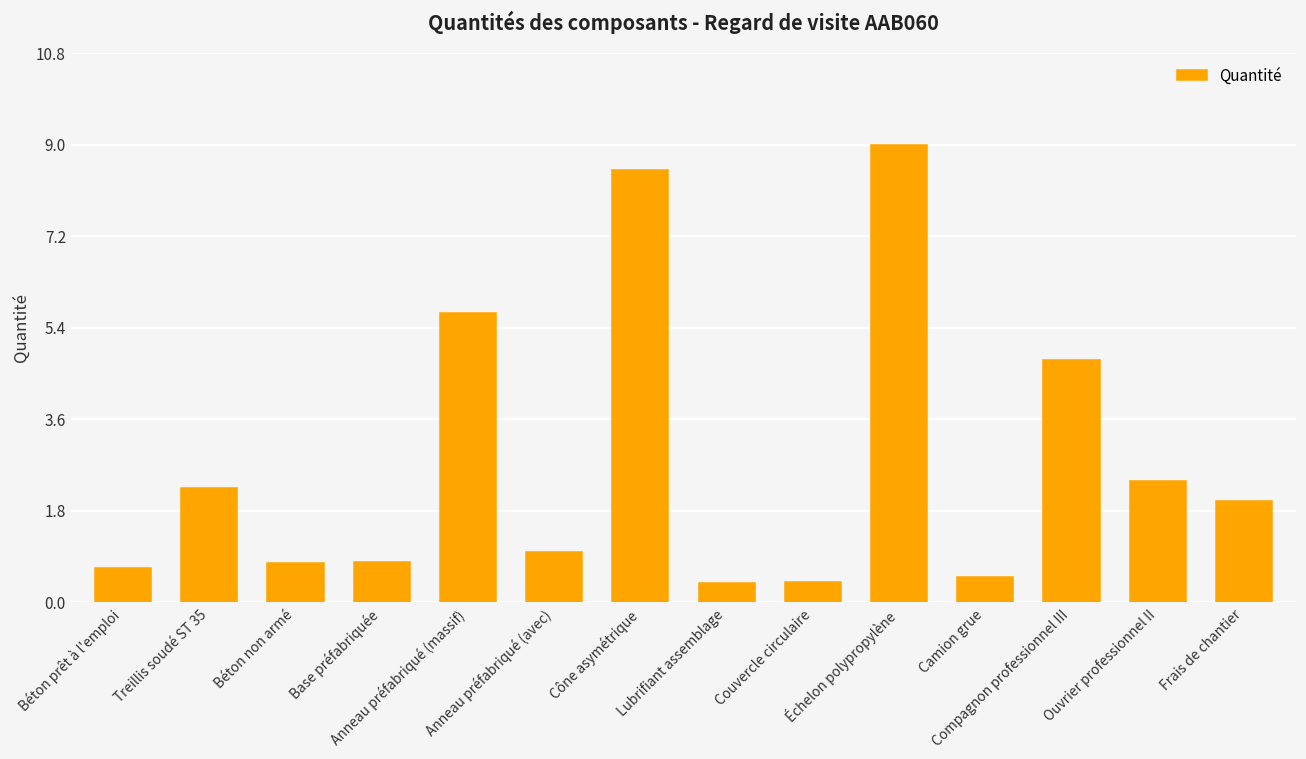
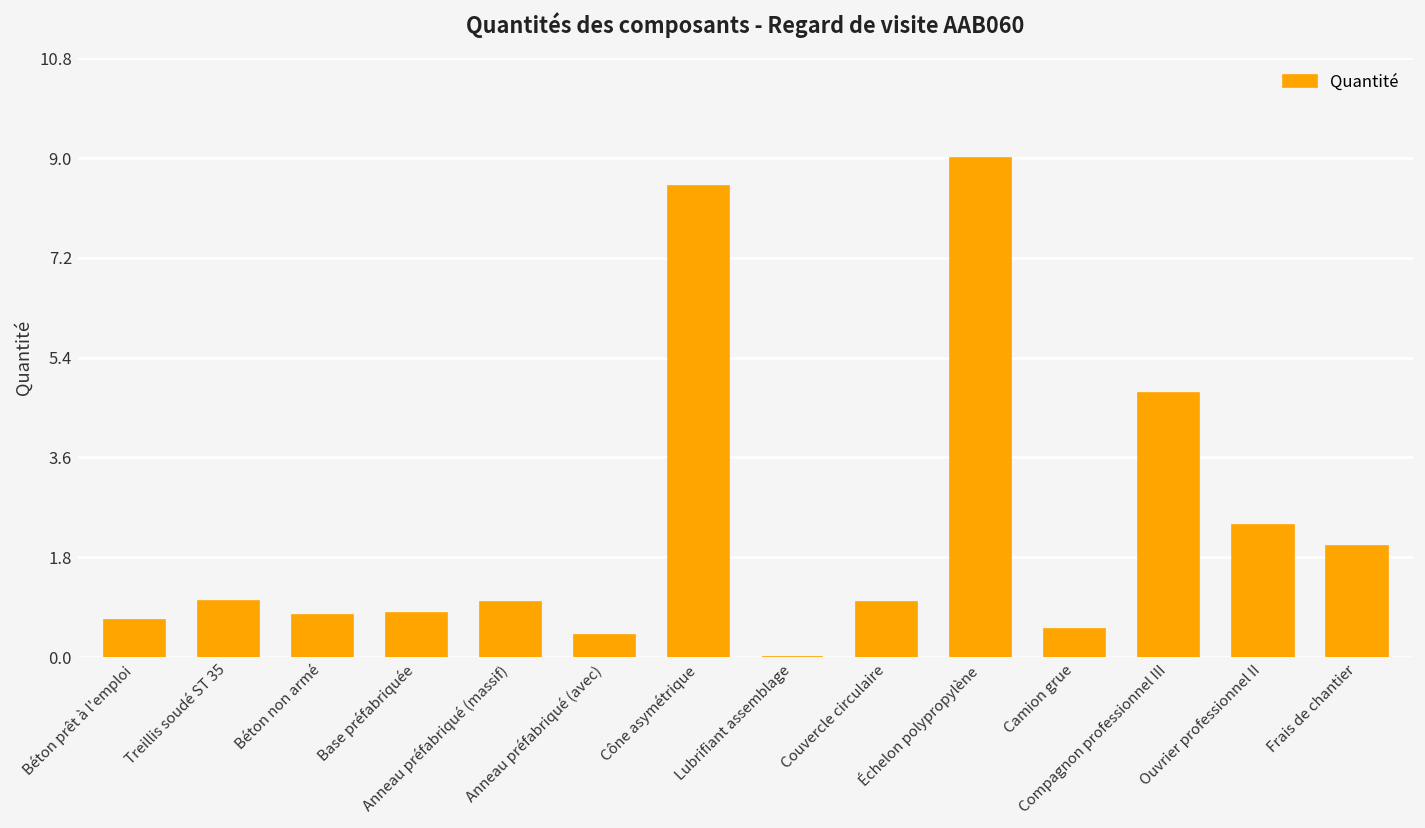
  {
    "Béton prêt à l'emploi": 0.7,
-   "Treillis soudé ST 35": 2.3,
+   "Treillis soudé ST 35": 1.0,
    "Béton non armé": 0.8,
    "Base préfabriquée": 0.8,
-   "Anneau préfabriqué (massif)": 5.7,
-   "Anneau préfabriqué (avec)": 1.0,
+   "Anneau préfabriqué (massif)": 1.0,
+   "Anneau préfabriqué (avec)": 0.4,
    "Cône asymétrique": 8.5,
-   "Lubrifiant assemblage": 0.4,
-   "Couvercle circulaire": 0.4,
+   "Lubrifiant assemblage": 0.0,
+   "Couvercle circulaire": 1.0,
    "Échelon polypropylène": 9.0,
    "Camion grue": 0.5,
    "Compagnon professionnel III": 4.8,
    "Ouvrier professionnel II": 2.4,
    "Frais de chantier": 2.0
  }
